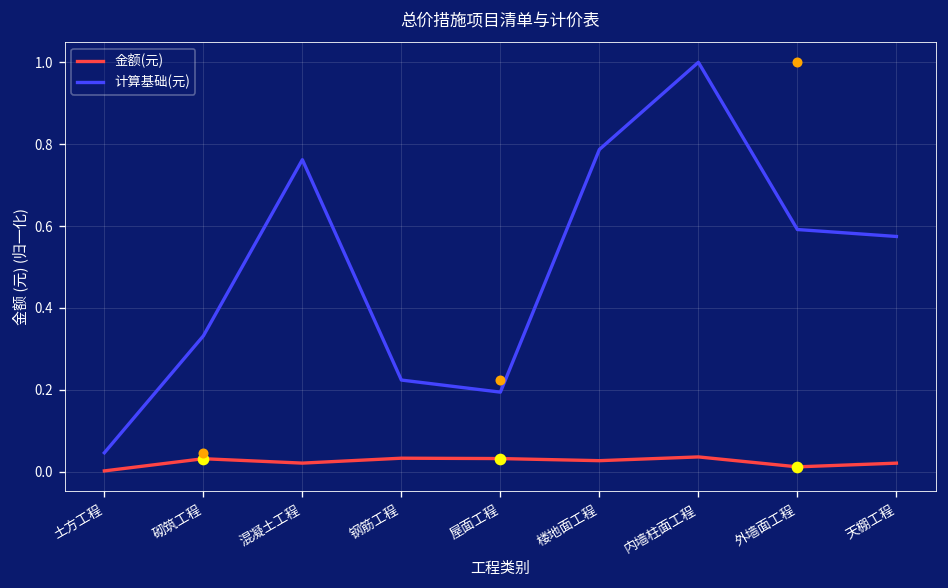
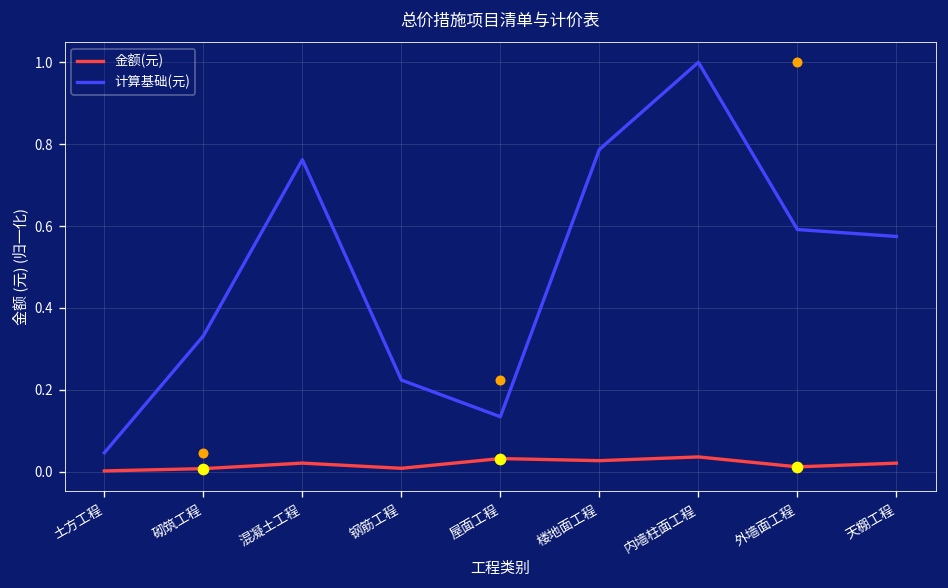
  {
    "金额(元)": {
      "土方工程": 0.00,
-     "砌筑工程": 0.03,
+     "砌筑工程": 0.01,
      "混凝土工程": 0.02,
-     "钢筋工程": 0.03,
+     "钢筋工程": 0.01,
      "楼地面工程": 0.03,
      "内墙柱面工程": 0.04,
      "天棚工程": 0.02
    },
    "计算基础(元)": {
      "土方工程": 0.05,
      "砌筑工程": 0.33,
      "混凝土工程": 0.76,
      "钢筋工程": 0.22,
-     "屋面工程": 0.19,
+     "屋面工程": 0.13,
      "楼地面工程": 0.79,
      "内墙柱面工程": 1.00,
      "外墙面工程": 0.59,
      "天棚工程": 0.57
    }
  }
